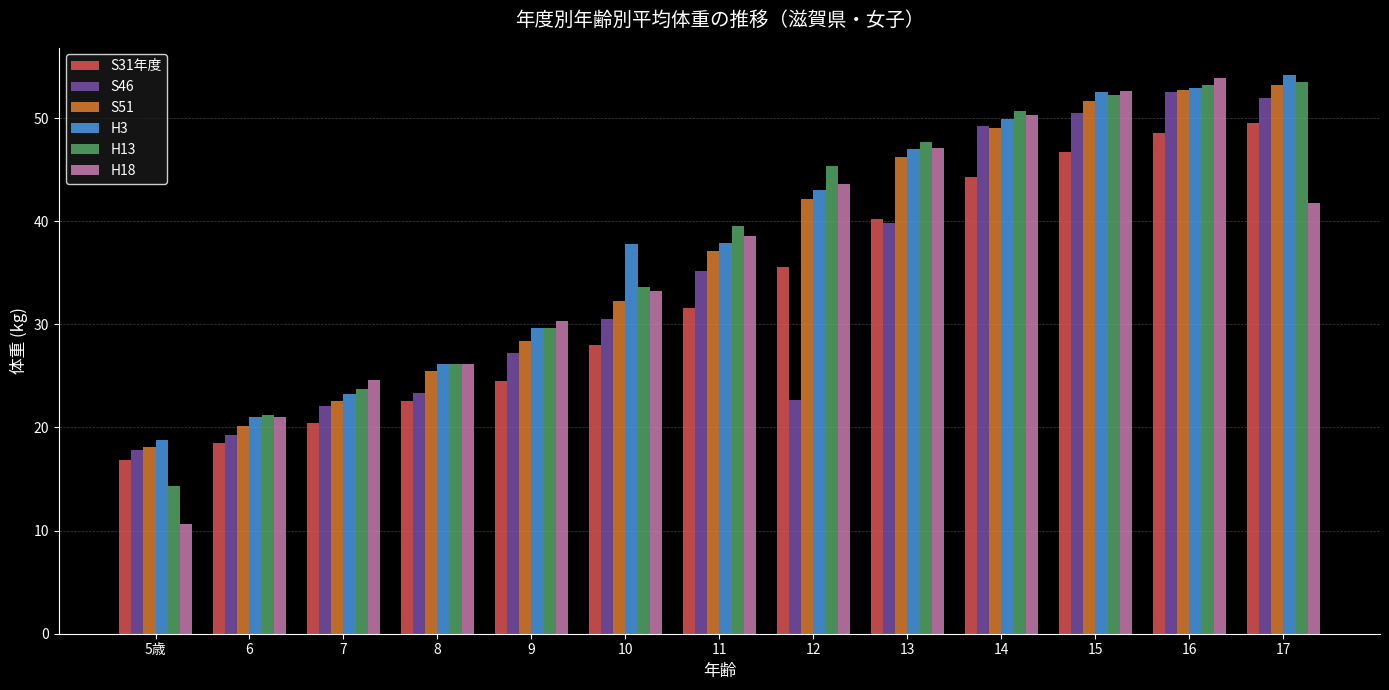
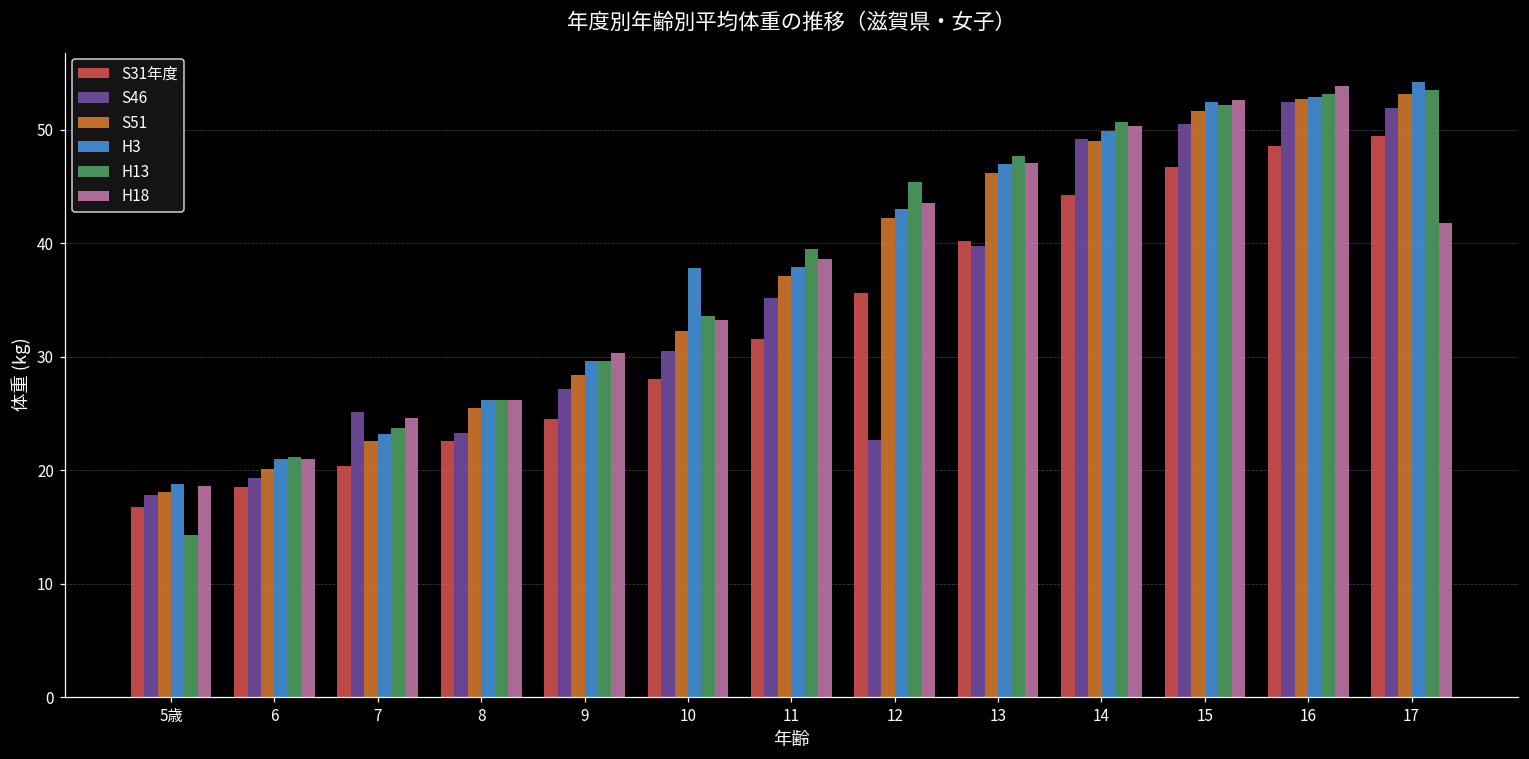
  {
    "S46": {
      "5歳": 17.8,
      "6": 19.3,
-     "7": 22.1,
+     "7": 25.1,
      "8": 23.3,
      "9": 27.2,
      "10": 30.5,
      "11": 35.2,
      "12": 22.7,
      "13": 39.8,
      "14": 49.2,
      "15": 50.5,
      "16": 52.5,
      "17": 51.9
    },
    "H3": {
      "5歳": 18.8,
      "6": 21.0,
      "7": 23.2,
      "8": 26.2,
      "9": 29.6,
      "10": 37.8,
      "11": 37.9,
      "12": 43.0,
      "13": 47.0,
      "14": 49.9,
      "15": 52.5,
      "16": 52.9,
      "17": 54.2
    },
    "H13": {
      "5歳": 14.3,
      "6": 21.2,
      "7": 23.7,
      "8": 26.2,
      "9": 29.6,
      "10": 33.6,
      "11": 39.5,
      "12": 45.4,
      "13": 47.7,
      "14": 50.7,
      "15": 52.2,
      "16": 53.2,
      "17": 53.5
    },
    "H18": {
-     "5歳": 10.6,
+     "5歳": 18.6,
      "6": 21.0,
      "7": 24.6,
      "8": 26.2,
      "9": 30.3,
      "10": 33.2,
      "11": 38.6,
      "12": 43.6,
      "13": 47.1,
      "14": 50.3,
      "15": 52.6,
      "16": 53.9,
      "17": 41.8
    }
  }
